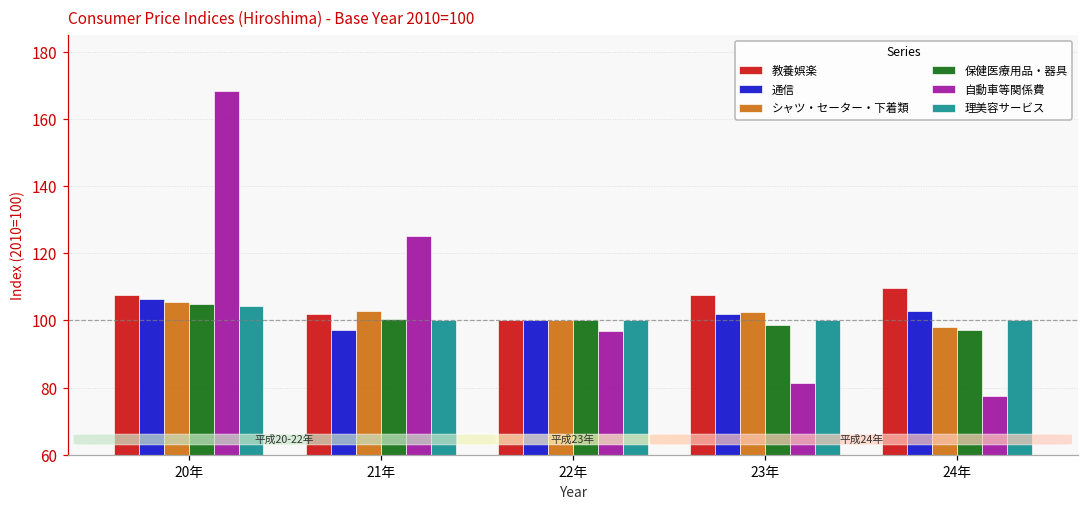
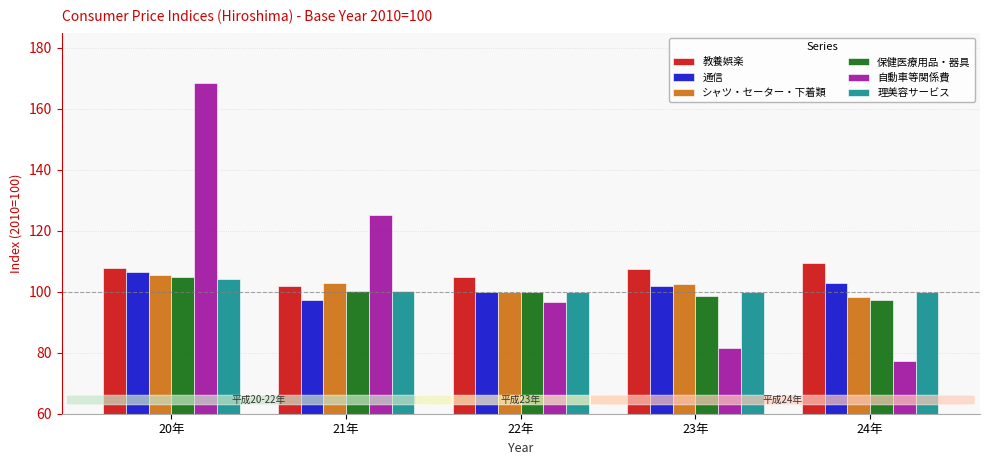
  {
    "教養娯楽": {
      "20年": 108,
      "21年": 102,
-     "22年": 100,
+     "22年": 105,
      "23年": 108,
      "24年": 110
    },
    "通信": {
      "20年": 106,
      "21年": 97,
      "22年": 100,
      "23年": 102,
      "24年": 103
    },
    "シャツ・セーター・下着類": {
      "20年": 105,
      "21年": 103,
      "22年": 100,
      "23年": 103,
      "24年": 98
    },
    "保健医療用品・器具": {
      "20年": 105,
      "21年": 100,
      "22年": 100,
      "23年": 99,
      "24年": 97
    },
    "自動車等関係費": {
      "20年": 169,
      "21年": 125,
      "22年": 97,
      "23年": 81,
      "24年": 77
    },
    "理美容サービス": {
      "20年": 104,
      "21年": 100,
      "22年": 100,
      "23年": 100,
      "24年": 100
    }
  }
